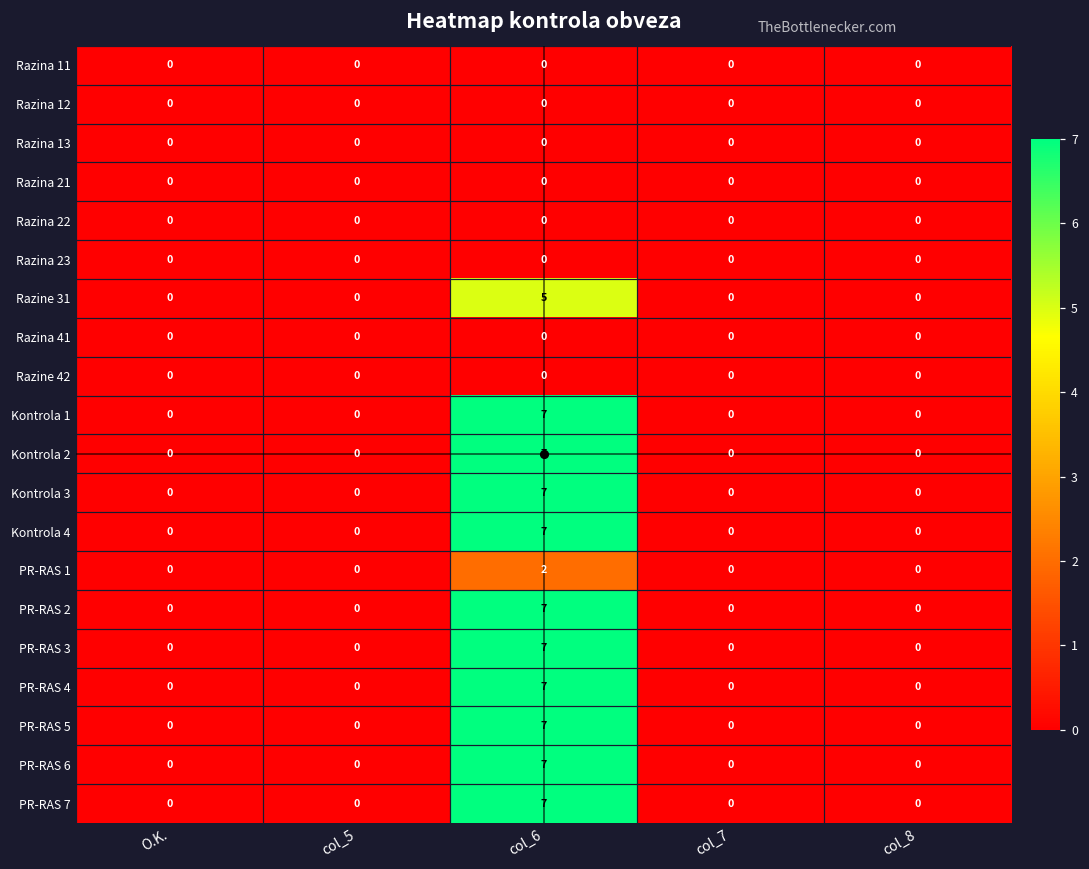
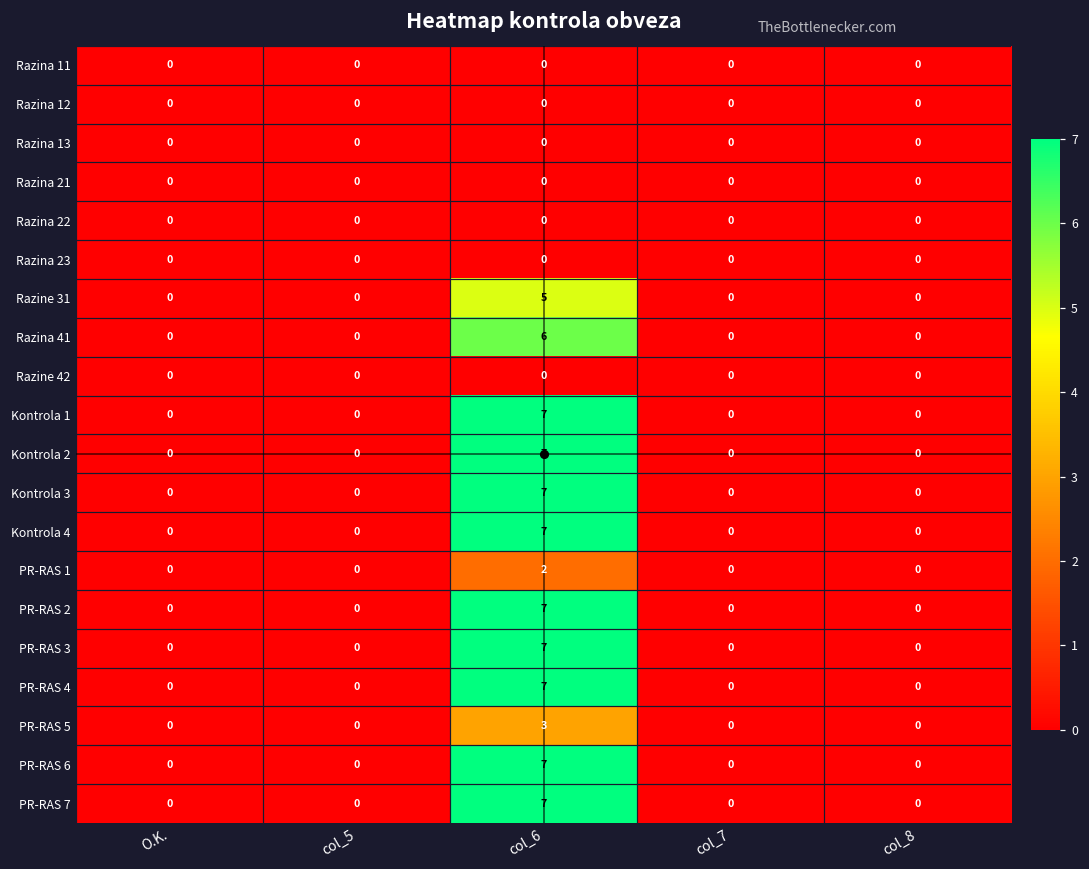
  {
    "Razina 11": {
      "O.K.": 0,
      "col_5": 0,
      "col_6": 0,
      "col_7": 0,
      "col_8": 0
    },
    "Razina 12": {
      "O.K.": 0,
      "col_5": 0,
      "col_6": 0,
      "col_7": 0,
      "col_8": 0
    },
    "Razina 13": {
      "O.K.": 0,
      "col_5": 0,
      "col_6": 0,
      "col_7": 0,
      "col_8": 0
    },
    "Razina 21": {
      "O.K.": 0,
      "col_5": 0,
      "col_6": 0,
      "col_7": 0,
      "col_8": 0
    },
    "Razina 22": {
      "O.K.": 0,
      "col_5": 0,
      "col_6": 0,
      "col_7": 0,
      "col_8": 0
    },
    "Razina 23": {
      "O.K.": 0,
      "col_5": 0,
      "col_6": 0,
      "col_7": 0,
      "col_8": 0
    },
    "Razine 31": {
      "O.K.": 0,
      "col_5": 0,
      "col_6": 5,
      "col_7": 0,
      "col_8": 0
    },
    "Razina 41": {
      "O.K.": 0,
      "col_5": 0,
-     "col_6": 0,
+     "col_6": 6,
      "col_7": 0,
      "col_8": 0
    },
    "Razine 42": {
      "O.K.": 0,
      "col_5": 0,
      "col_6": 0,
      "col_7": 0,
      "col_8": 0
    },
    "Kontrola 1": {
      "O.K.": 0,
      "col_5": 0,
      "col_6": 7,
      "col_7": 0,
      "col_8": 0
    },
    "Kontrola 2": {
      "O.K.": 0,
      "col_5": 0,
      "col_7": 0,
      "col_8": 0
    },
    "Kontrola 3": {
      "O.K.": 0,
      "col_5": 0,
      "col_6": 7,
      "col_7": 0,
      "col_8": 0
    },
    "Kontrola 4": {
      "O.K.": 0,
      "col_5": 0,
      "col_6": 7,
      "col_7": 0,
      "col_8": 0
    },
    "PR-RAS 1": {
      "O.K.": 0,
      "col_5": 0,
      "col_6": 2,
      "col_7": 0,
      "col_8": 0
    },
    "PR-RAS 2": {
      "O.K.": 0,
      "col_5": 0,
      "col_6": 7,
      "col_7": 0,
      "col_8": 0
    },
    "PR-RAS 3": {
      "O.K.": 0,
      "col_5": 0,
      "col_6": 7,
      "col_7": 0,
      "col_8": 0
    },
    "PR-RAS 4": {
      "O.K.": 0,
      "col_5": 0,
      "col_6": 7,
      "col_7": 0,
      "col_8": 0
    },
    "PR-RAS 5": {
      "O.K.": 0,
      "col_5": 0,
-     "col_6": 7,
+     "col_6": 3,
      "col_7": 0,
      "col_8": 0
    },
    "PR-RAS 6": {
      "O.K.": 0,
      "col_5": 0,
      "col_6": 7,
      "col_7": 0,
      "col_8": 0
    },
    "PR-RAS 7": {
      "O.K.": 0,
      "col_5": 0,
      "col_6": 7,
      "col_7": 0,
      "col_8": 0
    }
  }
